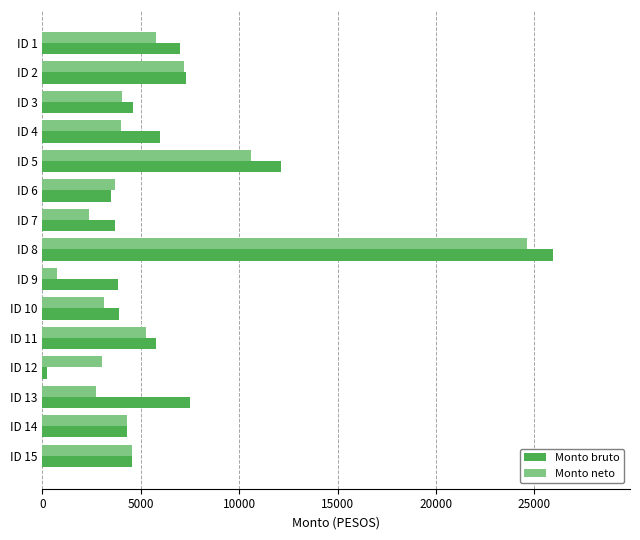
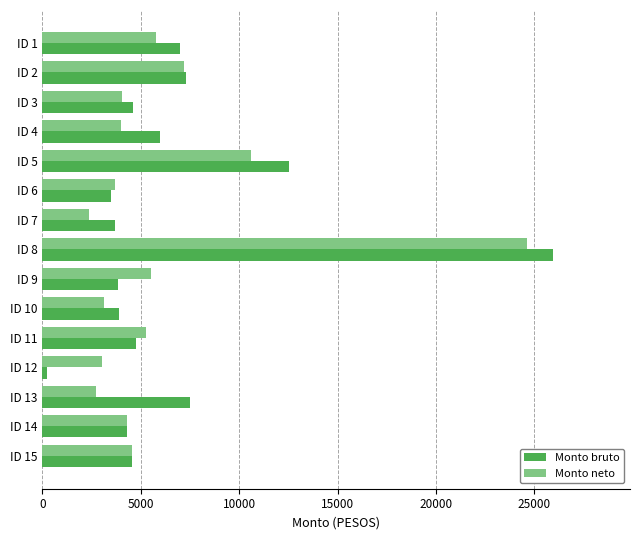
  {
    "Monto bruto": {
      "ID 1": 7000,
      "ID 2": 7300,
      "ID 3": 4600,
      "ID 4": 6000,
-     "ID 5": 12100,
+     "ID 5": 12500,
      "ID 6": 3500,
      "ID 7": 3700,
      "ID 8": 26000,
      "ID 9": 3800,
      "ID 10": 3900,
-     "ID 11": 5800,
+     "ID 11": 4800,
      "ID 12": 200,
      "ID 13": 7500,
      "ID 14": 4300,
      "ID 15": 4600
    },
    "Monto neto": {
      "ID 1": 5800,
      "ID 2": 7200,
      "ID 3": 4100,
      "ID 4": 4000,
      "ID 5": 10600,
      "ID 6": 3700,
      "ID 7": 2300,
      "ID 8": 24600,
-     "ID 9": 700,
+     "ID 9": 5500,
      "ID 10": 3100,
      "ID 11": 5300,
      "ID 12": 3000,
      "ID 13": 2700,
      "ID 14": 4300,
      "ID 15": 4600
    }
  }
